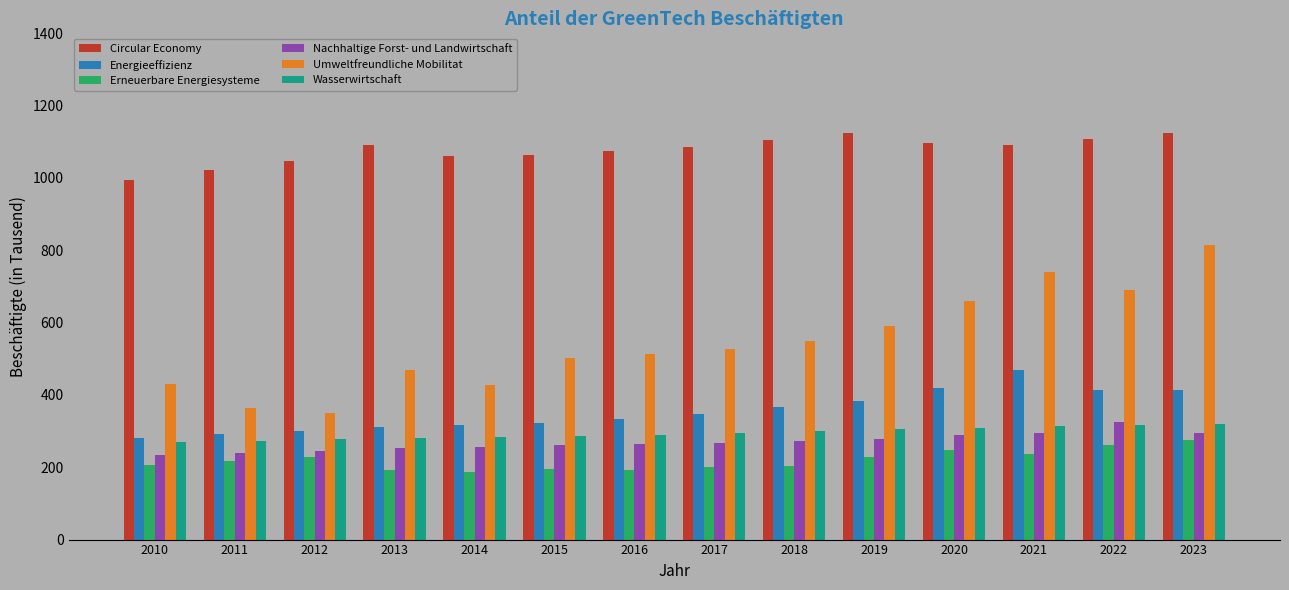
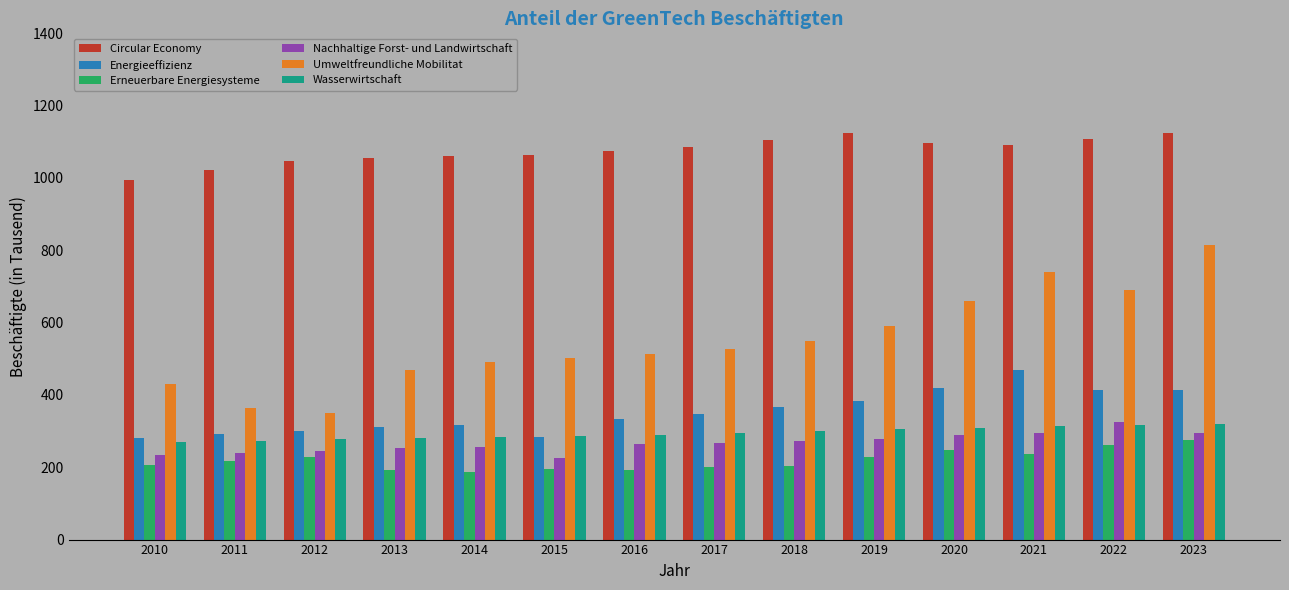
  {
    "Circular Economy": {
      "2010": 1000,
      "2011": 1020,
      "2012": 1050,
-     "2013": 1090,
+     "2013": 1060,
      "2014": 1060,
      "2015": 1060,
      "2016": 1080,
      "2017": 1090,
      "2018": 1110,
      "2019": 1120,
      "2020": 1100,
      "2021": 1090,
      "2022": 1110,
      "2023": 1130
    },
    "Energieeffizienz": {
      "2010": 280,
      "2011": 290,
      "2012": 300,
      "2013": 310,
      "2014": 320,
-     "2015": 320,
+     "2015": 280,
      "2016": 330,
      "2017": 350,
      "2018": 370,
      "2019": 380,
      "2020": 420,
      "2021": 470,
      "2022": 410,
      "2023": 410
    },
    "Nachhaltige Forst- und Landwirtschaft": {
      "2010": 230,
      "2011": 240,
      "2012": 250,
      "2013": 250,
      "2014": 260,
-     "2015": 260,
+     "2015": 230,
      "2016": 270,
      "2017": 270,
      "2018": 270,
      "2019": 280,
      "2020": 290,
      "2021": 290,
      "2022": 330,
      "2023": 300
    },
    "Umweltfreundliche Mobilitat": {
      "2010": 430,
      "2011": 360,
      "2012": 350,
      "2013": 470,
-     "2014": 430,
+     "2014": 490,
      "2015": 500,
      "2016": 510,
      "2017": 530,
      "2018": 550,
      "2019": 590,
      "2020": 660,
      "2021": 740,
      "2022": 690,
      "2023": 820
    }
  }
